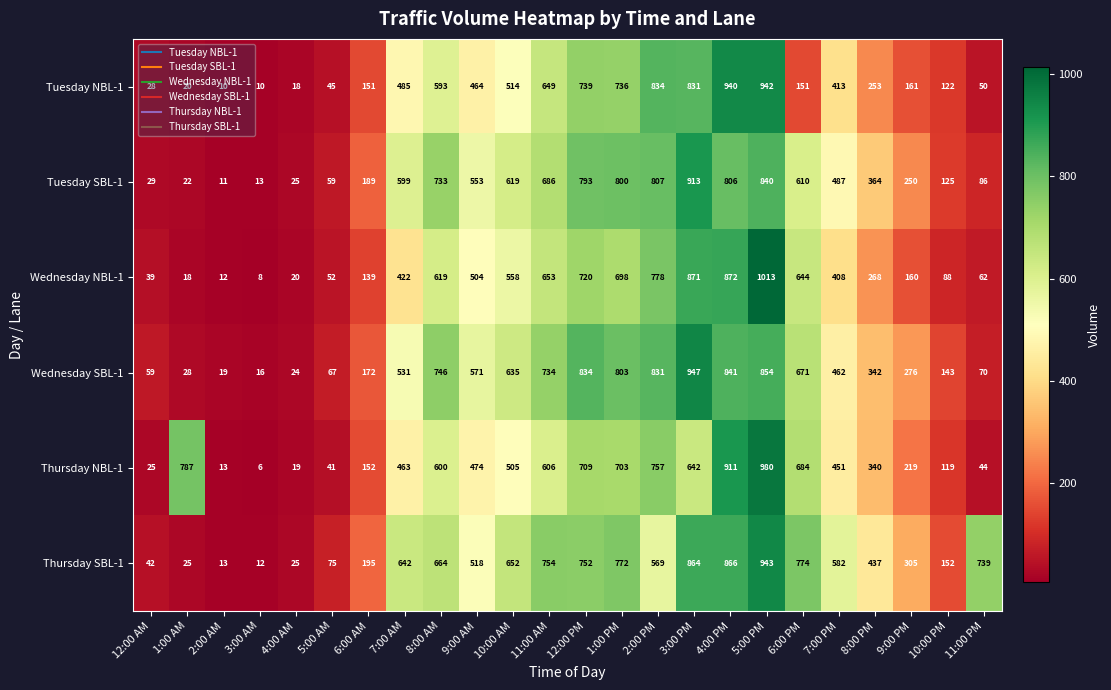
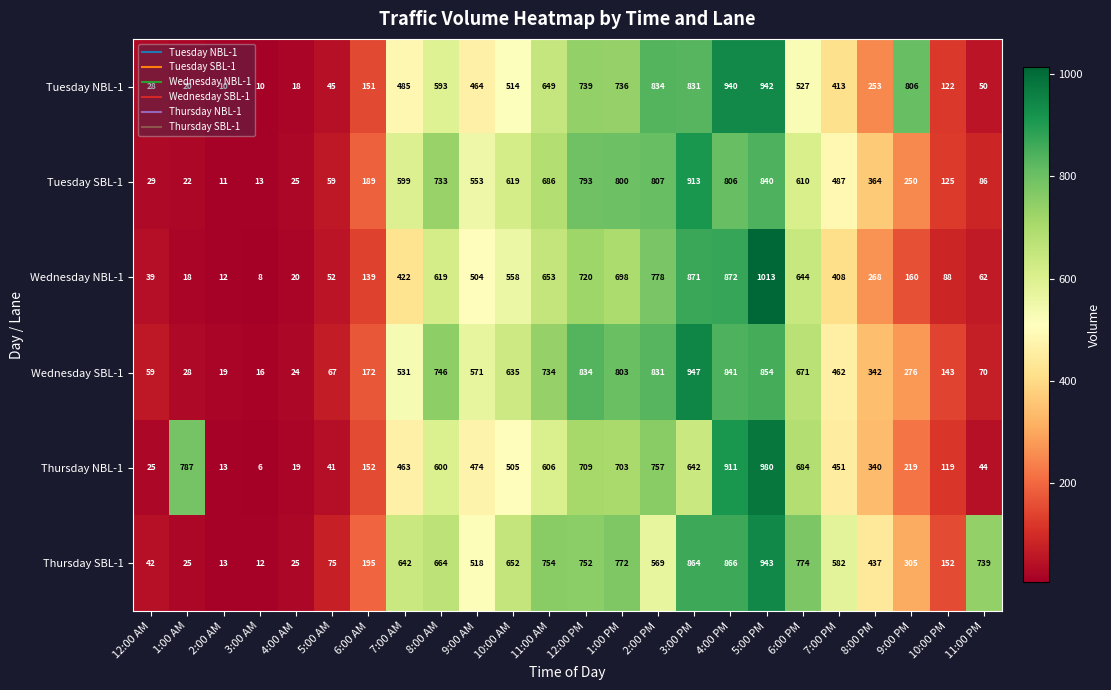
  {
    "Tuesday NBL-1": {
      "4:00 AM": 18,
      "5:00 AM": 45,
      "6:00 AM": 151,
      "7:00 AM": 485,
      "8:00 AM": 593,
      "9:00 AM": 464,
      "10:00 AM": 514,
      "11:00 AM": 649,
      "12:00 PM": 739,
      "1:00 PM": 736,
      "2:00 PM": 834,
      "3:00 PM": 831,
      "4:00 PM": 940,
      "5:00 PM": 942,
-     "6:00 PM": 151,
+     "6:00 PM": 527,
      "7:00 PM": 413,
      "8:00 PM": 253,
-     "9:00 PM": 161,
+     "9:00 PM": 806,
      "10:00 PM": 122,
      "11:00 PM": 50
    },
    "Tuesday SBL-1": {
      "12:00 AM": 29,
      "1:00 AM": 22,
      "2:00 AM": 11,
      "3:00 AM": 13,
      "4:00 AM": 25,
      "5:00 AM": 59,
      "6:00 AM": 189,
      "7:00 AM": 599,
      "8:00 AM": 733,
      "9:00 AM": 553,
      "10:00 AM": 619,
      "11:00 AM": 686,
      "12:00 PM": 793,
      "1:00 PM": 800,
      "2:00 PM": 807,
      "3:00 PM": 913,
      "4:00 PM": 806,
      "5:00 PM": 840,
      "6:00 PM": 610,
      "7:00 PM": 487,
      "8:00 PM": 364,
      "9:00 PM": 250,
      "10:00 PM": 125,
      "11:00 PM": 86
    },
    "Wednesday NBL-1": {
      "12:00 AM": 39,
      "1:00 AM": 18,
      "2:00 AM": 12,
      "3:00 AM": 8,
      "4:00 AM": 20,
      "5:00 AM": 52,
      "6:00 AM": 139,
      "7:00 AM": 422,
      "8:00 AM": 619,
      "9:00 AM": 504,
      "10:00 AM": 558,
      "11:00 AM": 653,
      "12:00 PM": 720,
      "1:00 PM": 698,
      "2:00 PM": 778,
      "3:00 PM": 871,
      "4:00 PM": 872,
      "5:00 PM": 1013,
      "6:00 PM": 644,
      "7:00 PM": 408,
      "8:00 PM": 268,
      "9:00 PM": 160,
      "10:00 PM": 88,
      "11:00 PM": 62
    },
    "Wednesday SBL-1": {
      "12:00 AM": 59,
      "1:00 AM": 28,
      "2:00 AM": 19,
      "3:00 AM": 16,
      "4:00 AM": 24,
      "5:00 AM": 67,
      "6:00 AM": 172,
      "7:00 AM": 531,
      "8:00 AM": 746,
      "9:00 AM": 571,
      "10:00 AM": 635,
      "11:00 AM": 734,
      "12:00 PM": 834,
      "1:00 PM": 803,
      "2:00 PM": 831,
      "3:00 PM": 947,
      "4:00 PM": 841,
      "5:00 PM": 854,
      "6:00 PM": 671,
      "7:00 PM": 462,
      "8:00 PM": 342,
      "9:00 PM": 276,
      "10:00 PM": 143,
      "11:00 PM": 70
    },
    "Thursday NBL-1": {
      "12:00 AM": 25,
      "1:00 AM": 787,
      "2:00 AM": 13,
      "3:00 AM": 6,
      "4:00 AM": 19,
      "5:00 AM": 41,
      "6:00 AM": 152,
      "7:00 AM": 463,
      "8:00 AM": 600,
      "9:00 AM": 474,
      "10:00 AM": 505,
      "11:00 AM": 606,
      "12:00 PM": 709,
      "1:00 PM": 703,
      "2:00 PM": 757,
      "3:00 PM": 642,
      "4:00 PM": 911,
      "5:00 PM": 980,
      "6:00 PM": 684,
      "7:00 PM": 451,
      "8:00 PM": 340,
      "9:00 PM": 219,
      "10:00 PM": 119,
      "11:00 PM": 44
    },
    "Thursday SBL-1": {
      "12:00 AM": 42,
      "1:00 AM": 25,
      "2:00 AM": 13,
      "3:00 AM": 12,
      "4:00 AM": 25,
      "5:00 AM": 75,
      "6:00 AM": 195,
      "7:00 AM": 642,
      "8:00 AM": 664,
      "9:00 AM": 518,
      "10:00 AM": 652,
      "11:00 AM": 754,
      "12:00 PM": 752,
      "1:00 PM": 772,
      "2:00 PM": 569,
      "3:00 PM": 864,
      "4:00 PM": 866,
      "5:00 PM": 943,
      "6:00 PM": 774,
      "7:00 PM": 582,
      "8:00 PM": 437,
      "9:00 PM": 305,
      "10:00 PM": 152,
      "11:00 PM": 739
    }
  }
